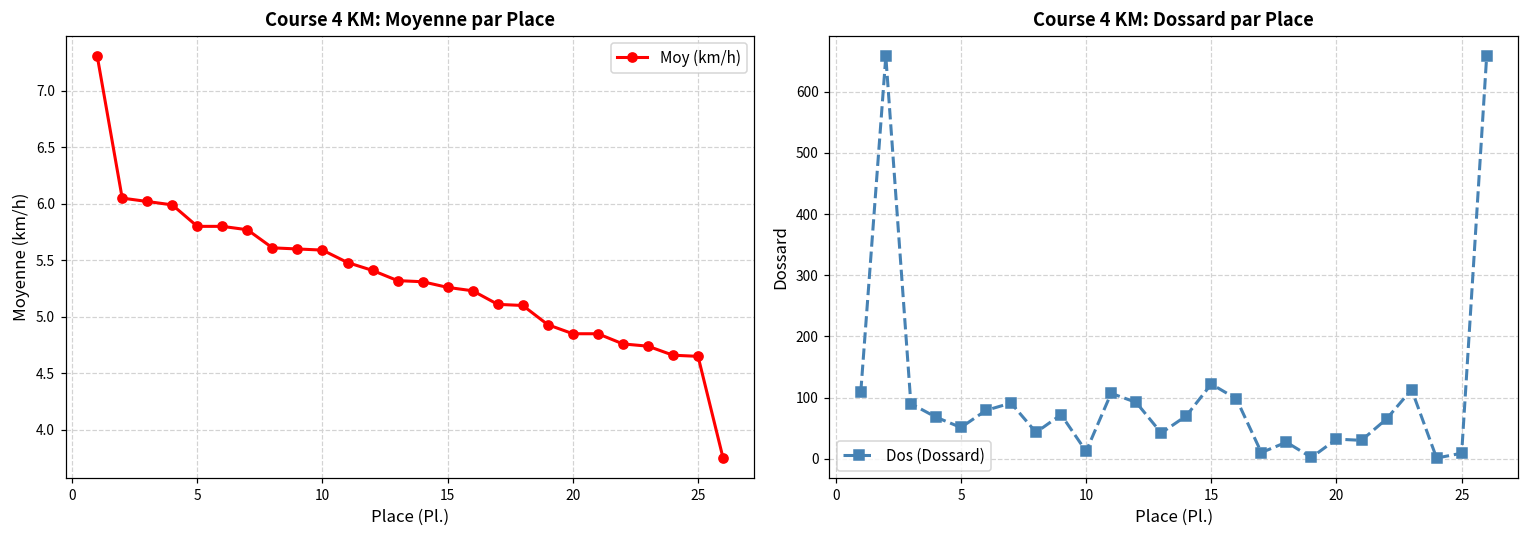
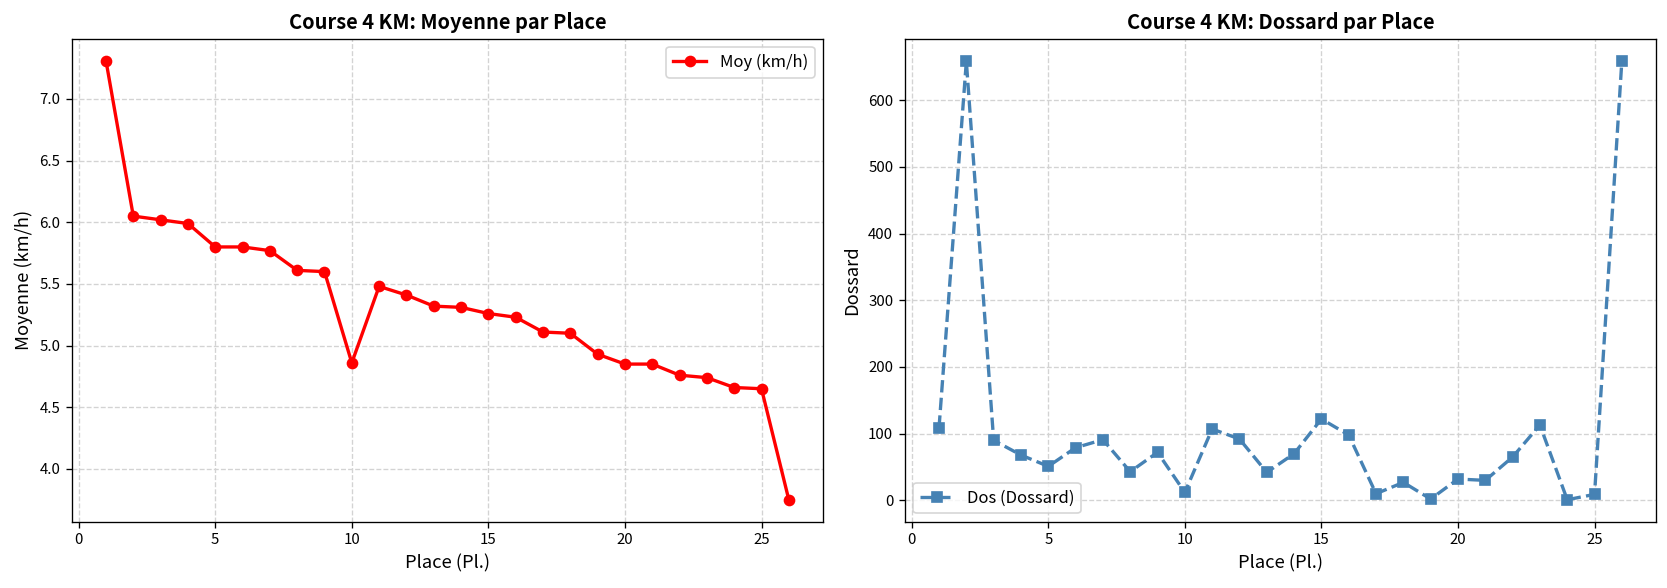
  {
    "Course 4 KM: Moyenne par Place": {
      "5": 5.80,
-     "10": 5.59,
+     "10": 4.86,
      "15": 5.26,
      "20": 4.85,
      "25": 4.65
    },
    "Course 4 KM: Dossard par Place": {
      "5": 50,
      "10": 10,
      "15": 120,
      "20": 30,
      "25": 10
    }
  }
